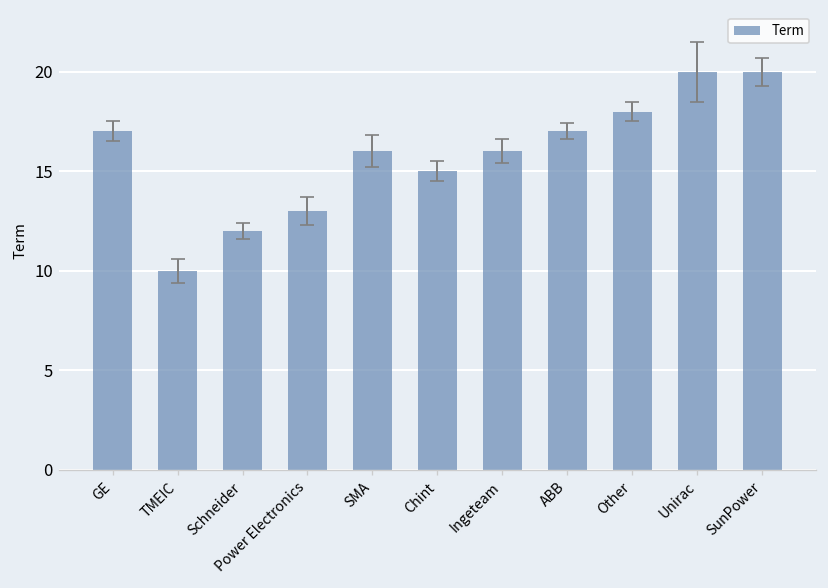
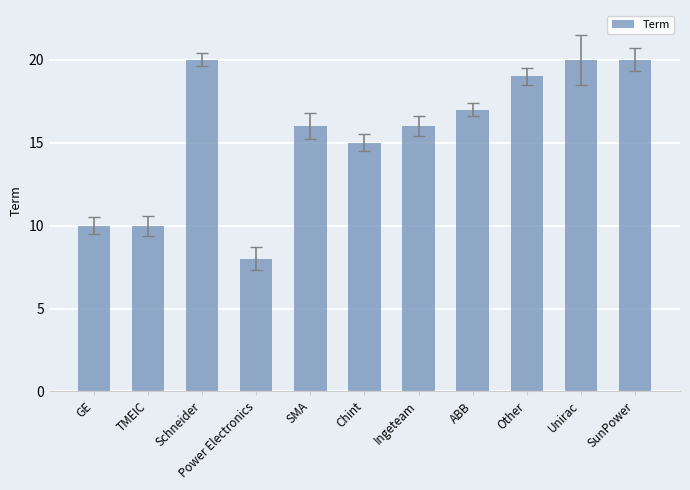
  {
    "Term": {
-     "GE": 17,
+     "GE": 10,
      "TMEIC": 10,
-     "Schneider": 12,
-     "Power Electronics": 13,
+     "Schneider": 20,
+     "Power Electronics": 8,
      "SMA": 16,
      "Chint": 15,
      "Ingeteam": 16,
      "ABB": 17,
-     "Other": 18,
+     "Other": 19,
      "Unirac": 20,
      "SunPower": 20
    }
  }
